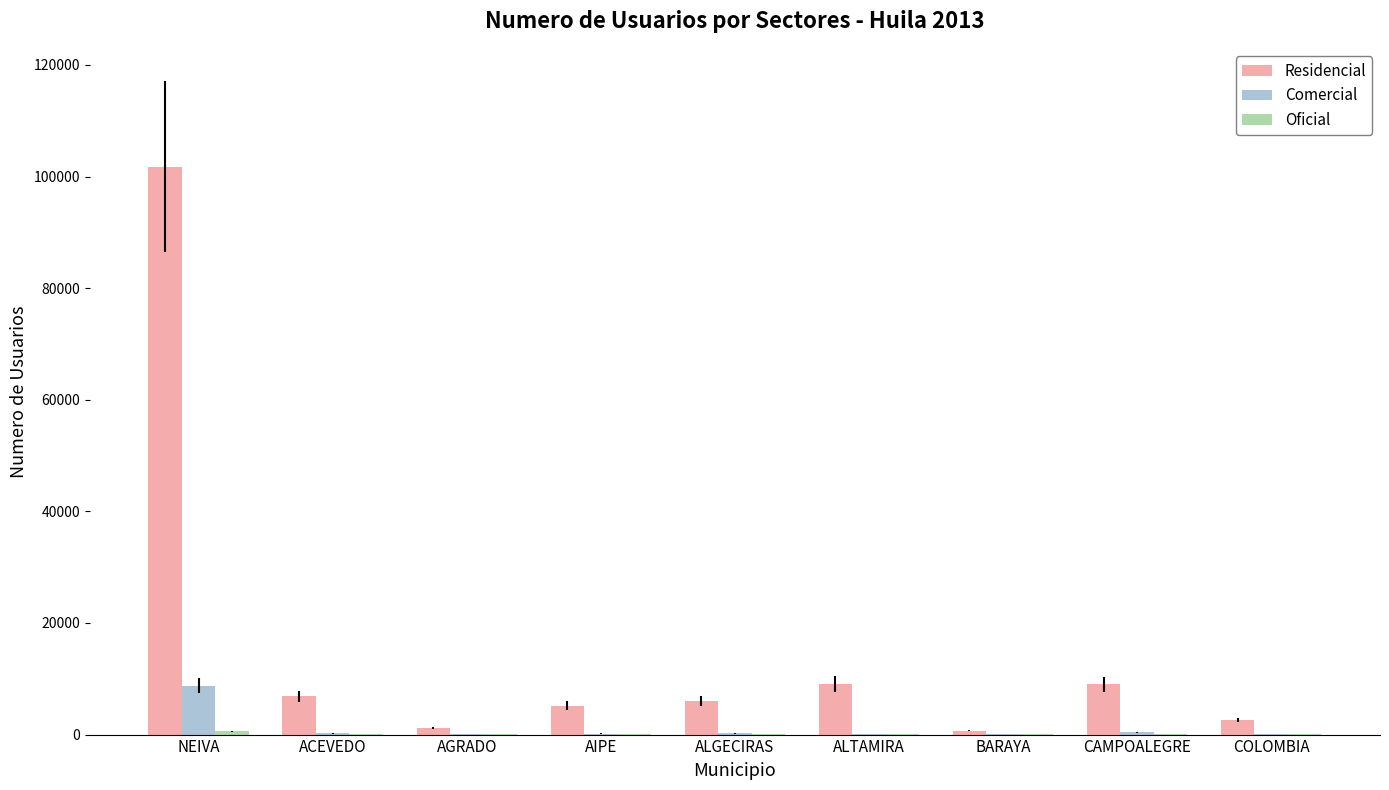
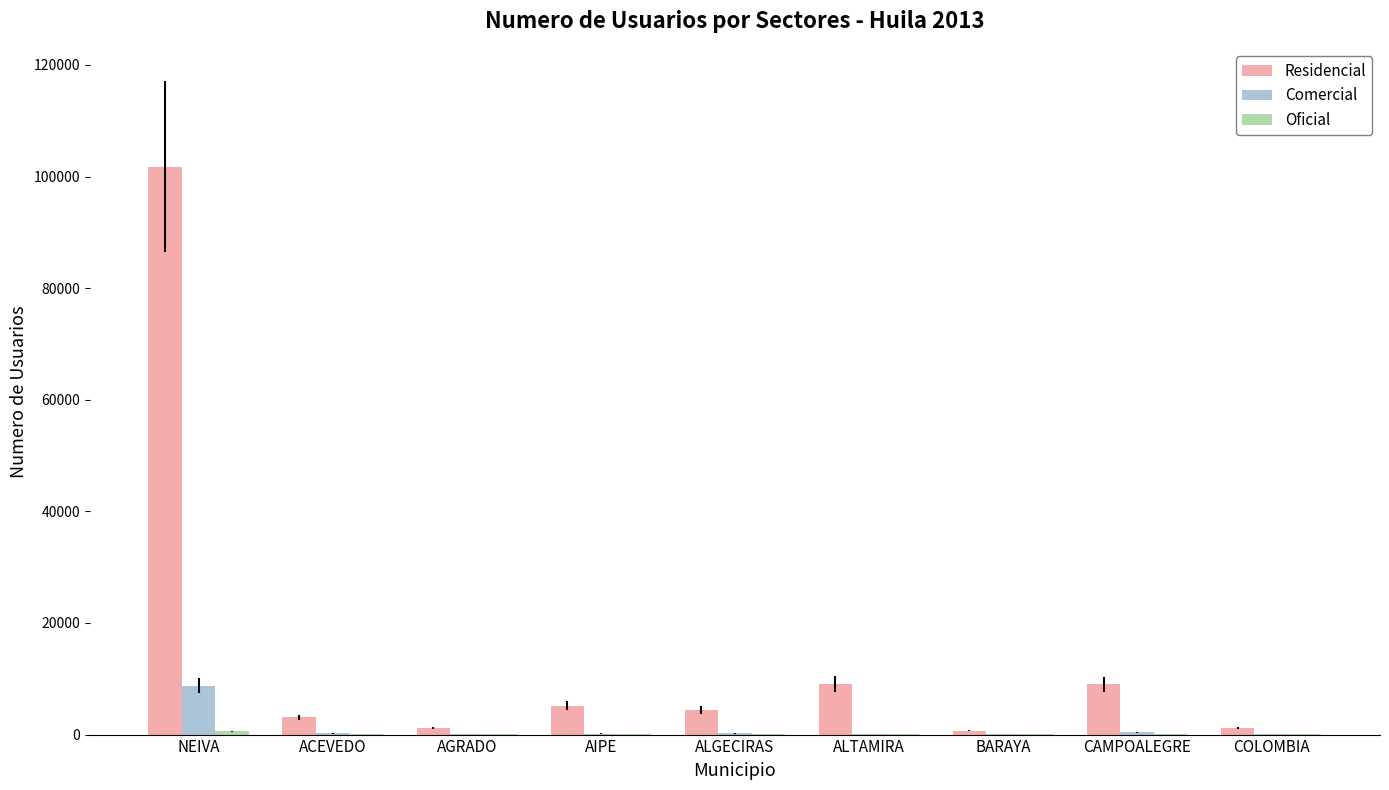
  {
    "Residencial": {
      "NEIVA": 102000,
-     "ACEVEDO": 7000,
+     "ACEVEDO": 3000,
      "AGRADO": 1000,
      "AIPE": 5000,
-     "ALGECIRAS": 6000,
+     "ALGECIRAS": 4000,
      "ALTAMIRA": 9000,
      "BARAYA": 1000,
      "CAMPOALEGRE": 9000,
-     "COLOMBIA": 3000
+     "COLOMBIA": 1000
    }
  }
